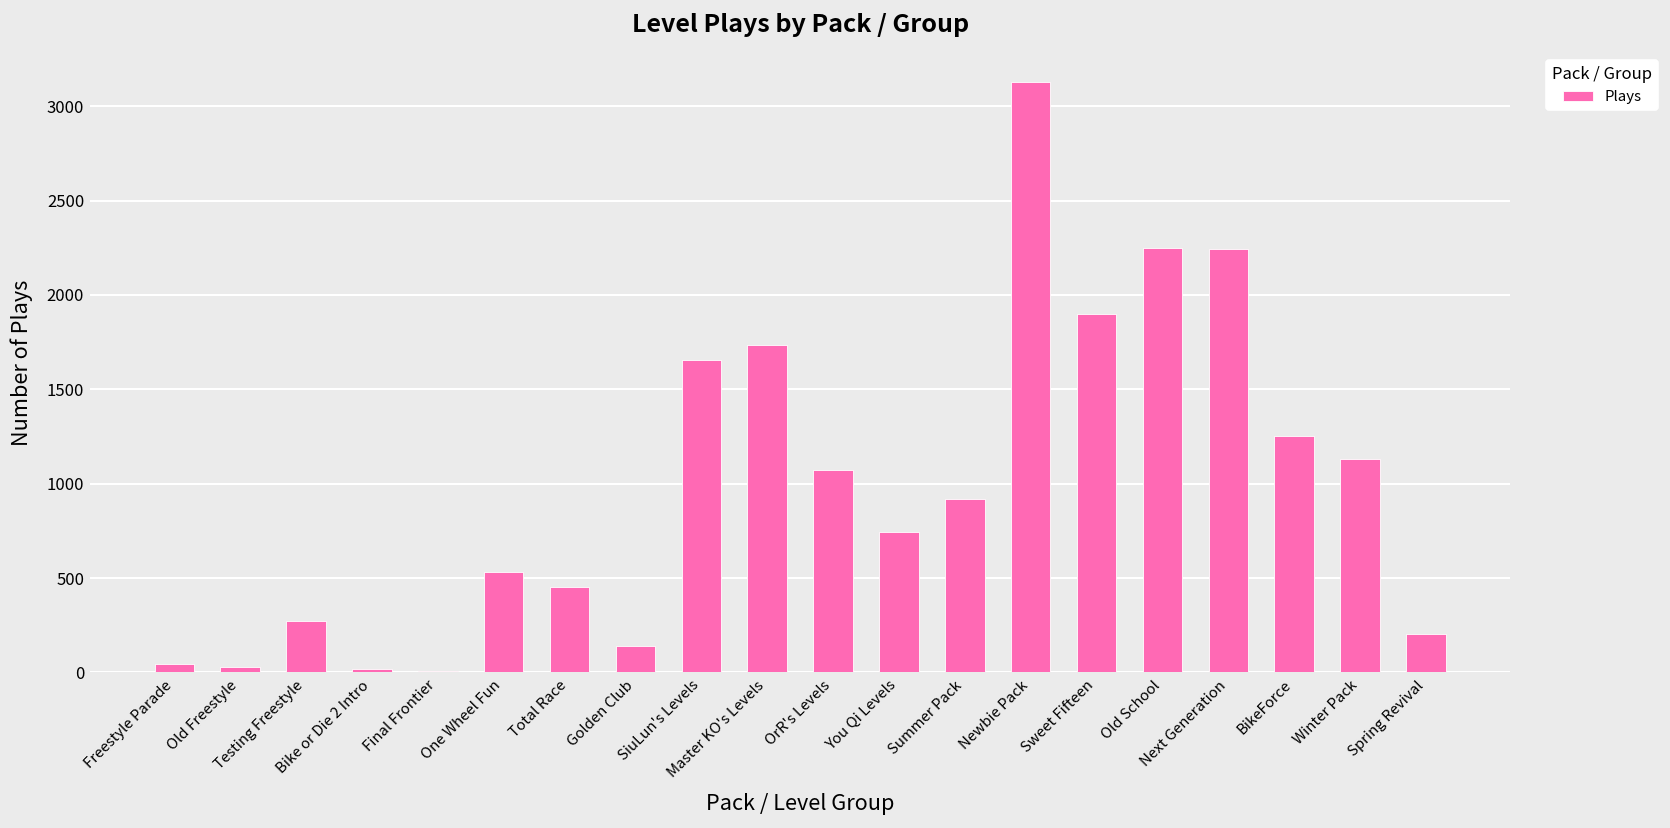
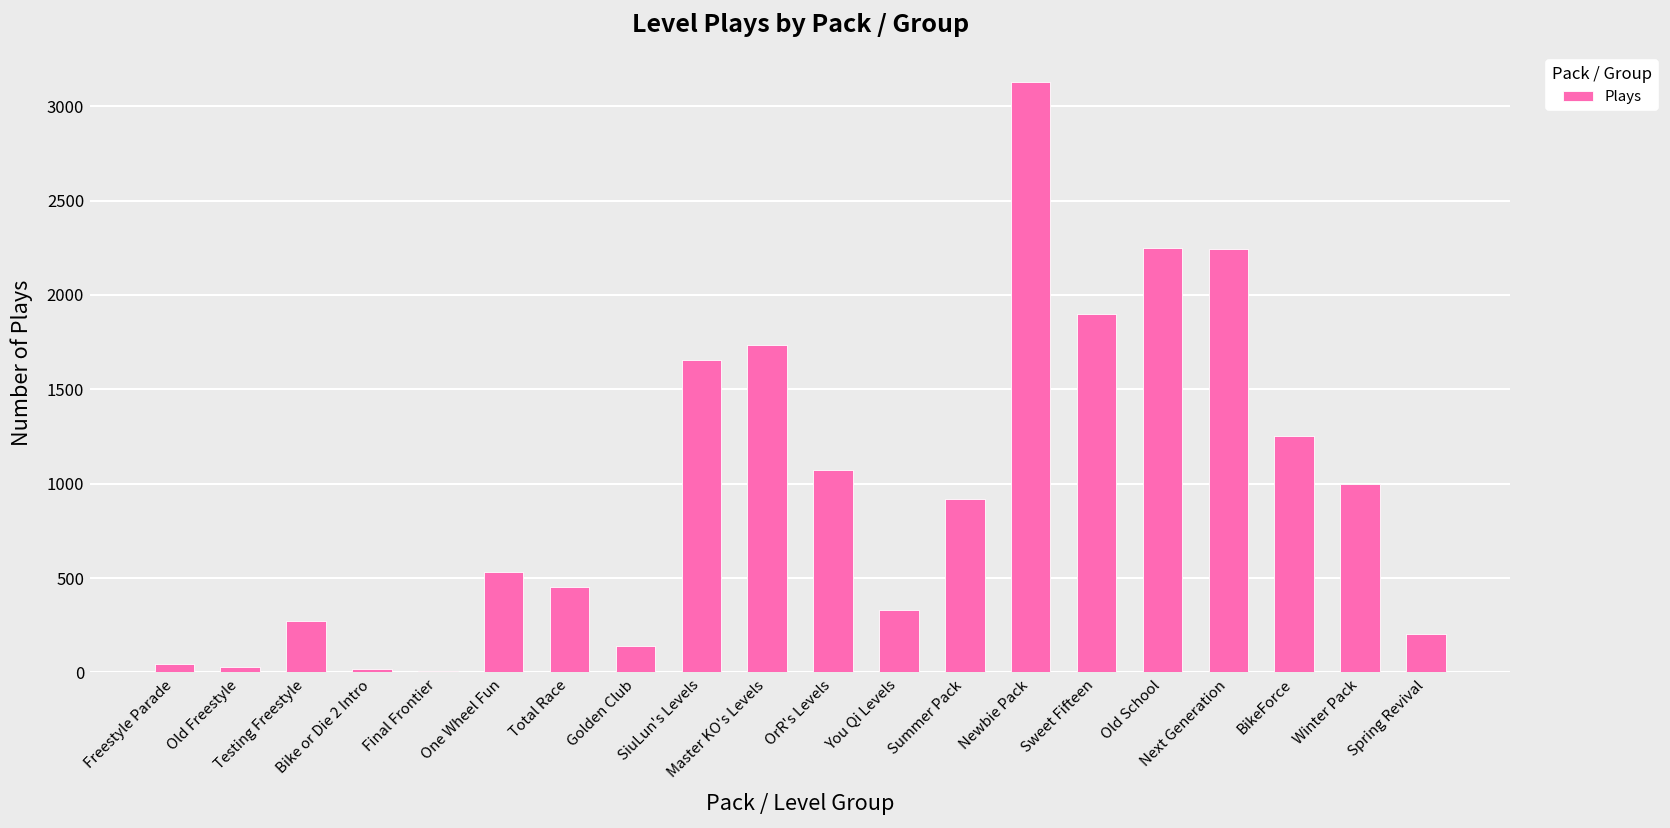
  {
    "Freestyle Parade": 50,
    "Old Freestyle": 30,
    "Testing Freestyle": 280,
    "Bike or Die 2 Intro": 20,
    "One Wheel Fun": 530,
    "Total Race": 450,
    "Golden Club": 140,
    "SiuLun's Levels": 1660,
    "Master KO's Levels": 1740,
    "OrR's Levels": 1070,
-   "You Qi Levels": 740,
+   "You Qi Levels": 330,
    "Summer Pack": 920,
    "Newbie Pack": 3130,
    "Sweet Fifteen": 1900,
    "Old School": 2250,
    "Next Generation": 2240,
    "BikeForce": 1250,
-   "Winter Pack": 1130,
+   "Winter Pack": 1000,
    "Spring Revival": 210
  }
